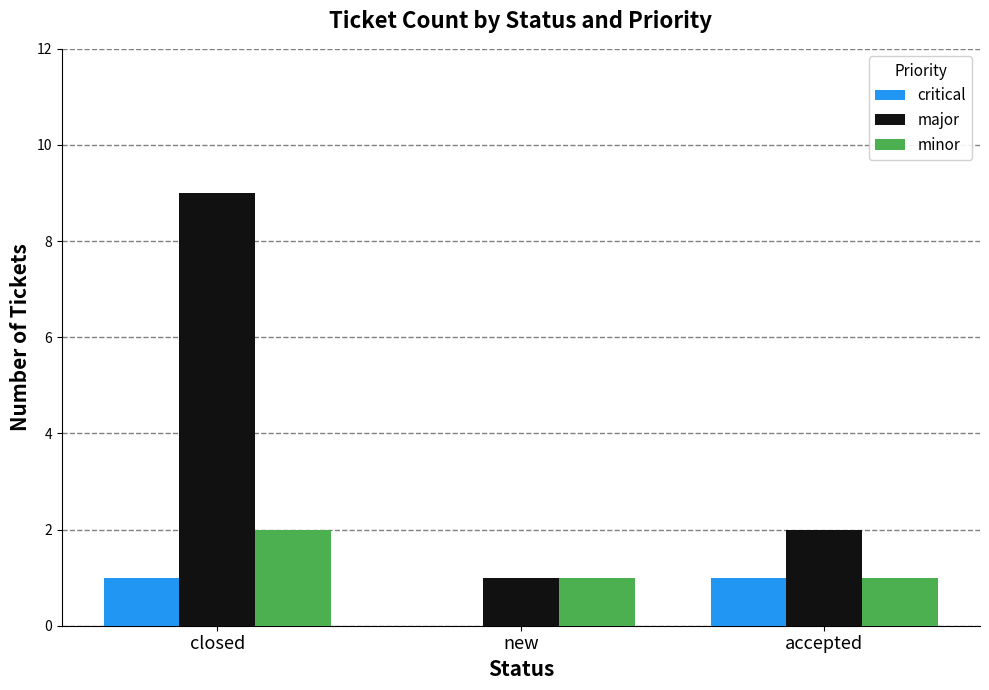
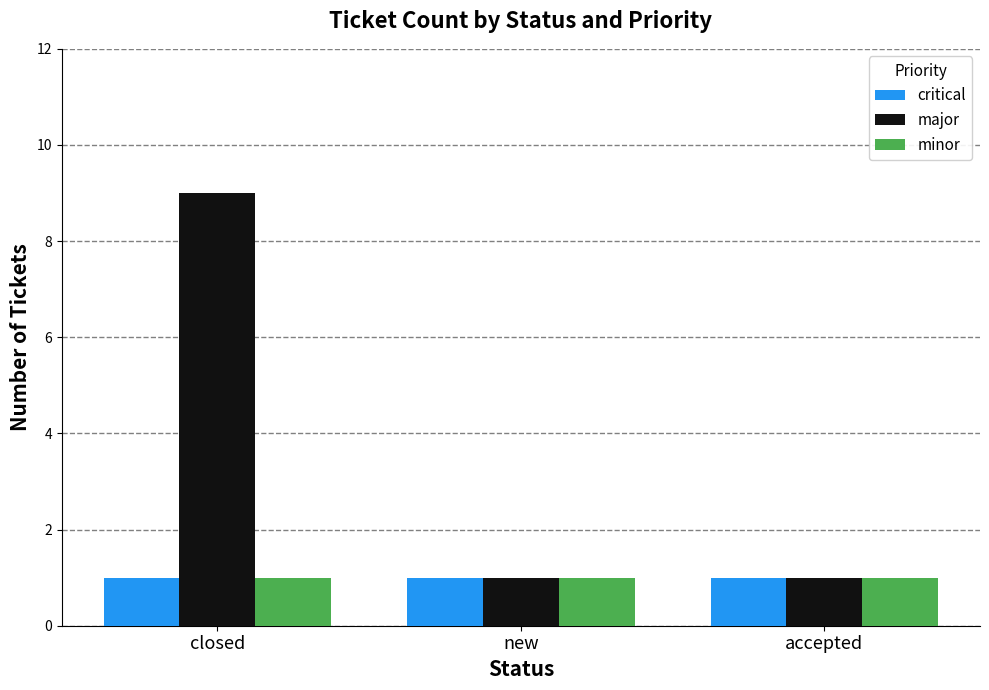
  {
    "critical": {
      "closed": 1,
-     "new": 0,
+     "new": 1,
      "accepted": 1
    },
    "major": {
      "closed": 9,
      "new": 1,
-     "accepted": 2
+     "accepted": 1
    },
    "minor": {
-     "closed": 2,
+     "closed": 1,
      "new": 1,
      "accepted": 1
    }
  }
